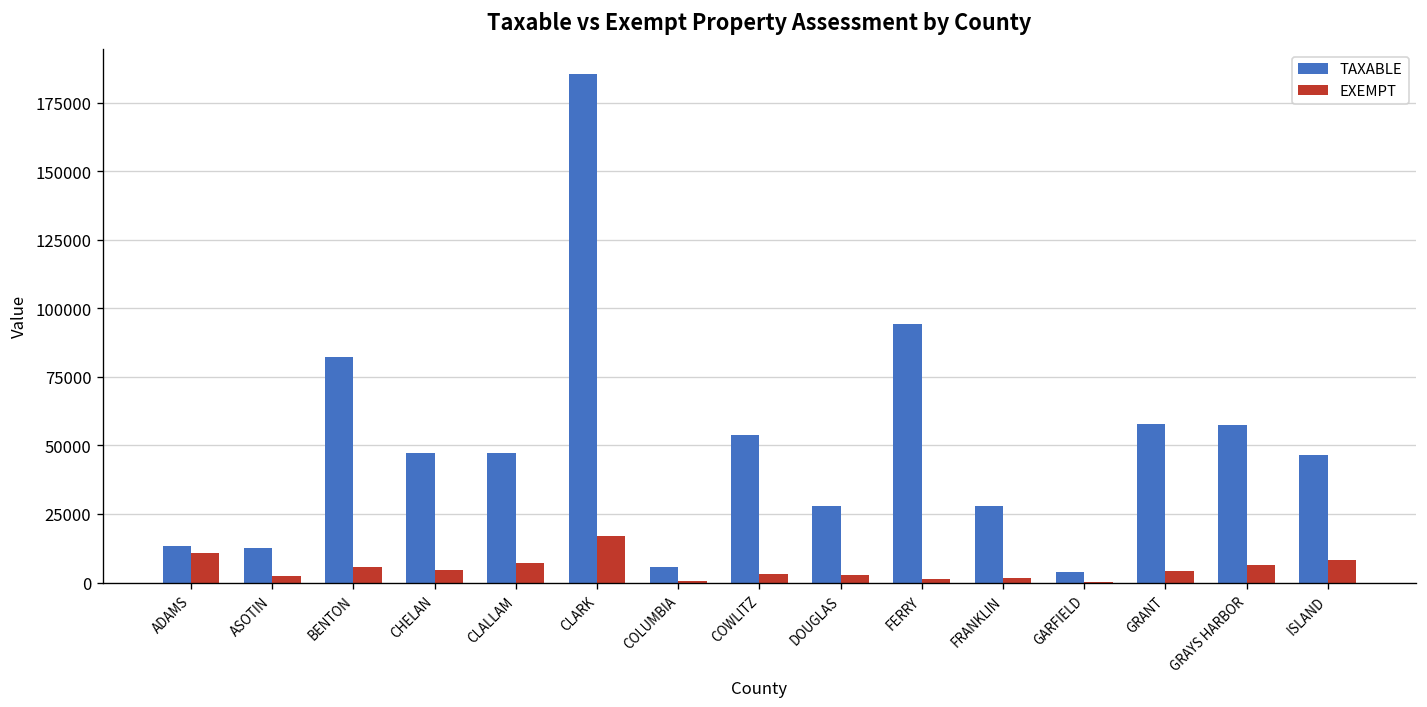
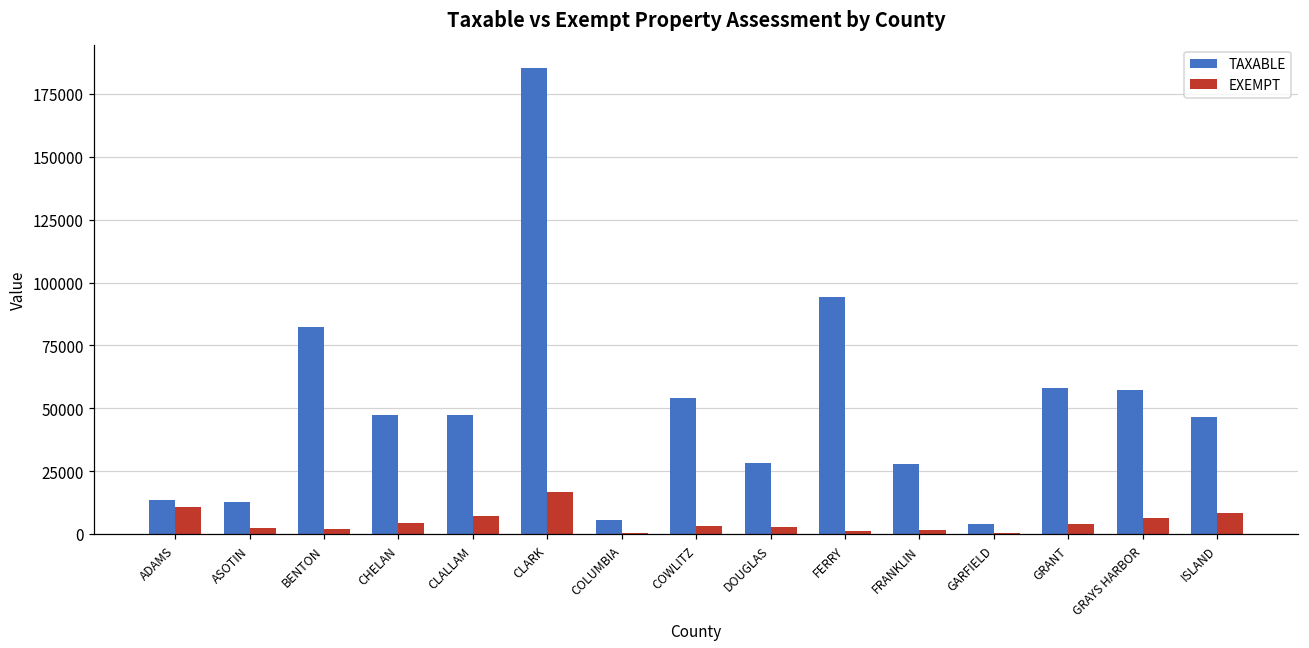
  {
    "TAXABLE": {
      "ADAMS": 13000,
      "ASOTIN": 13000,
      "BENTON": 82000,
      "CHELAN": 47000,
      "CLALLAM": 47000,
      "CLARK": 185000,
      "COLUMBIA": 6000,
      "COWLITZ": 54000,
      "DOUGLAS": 28000,
      "FERRY": 94000,
      "FRANKLIN": 28000,
      "GARFIELD": 4000,
      "GRANT": 58000,
      "GRAYS HARBOR": 57000,
      "ISLAND": 46000
    },
    "EXEMPT": {
      "ADAMS": 11000,
      "ASOTIN": 3000,
-     "BENTON": 6000,
+     "BENTON": 2000,
      "CHELAN": 4000,
      "CLALLAM": 7000,
      "CLARK": 17000,
      "COWLITZ": 3000,
      "DOUGLAS": 3000,
      "FERRY": 1000,
      "FRANKLIN": 2000,
      "GRANT": 4000,
      "GRAYS HARBOR": 6000,
      "ISLAND": 8000
    }
  }
